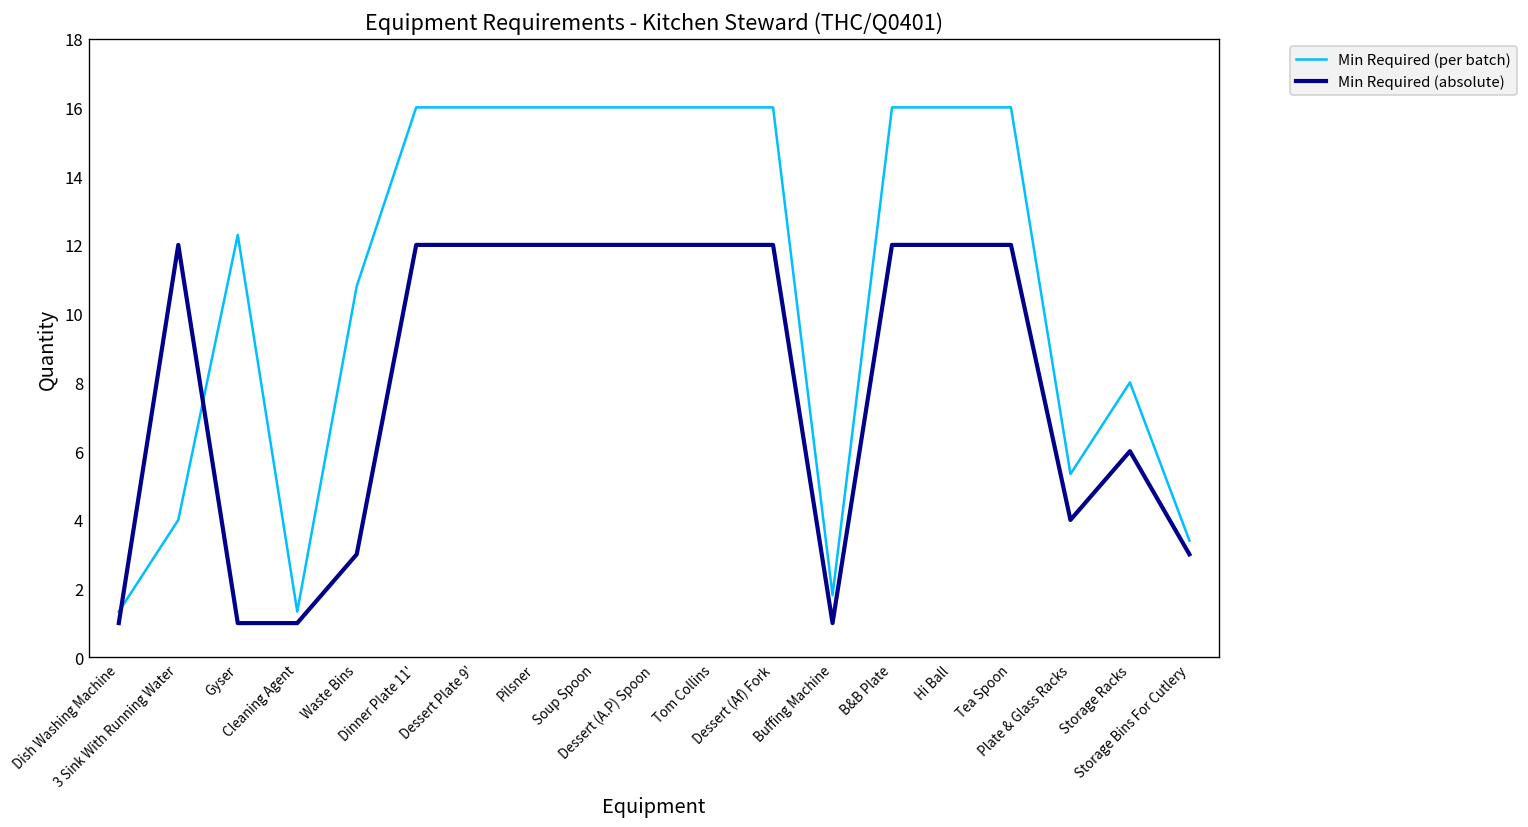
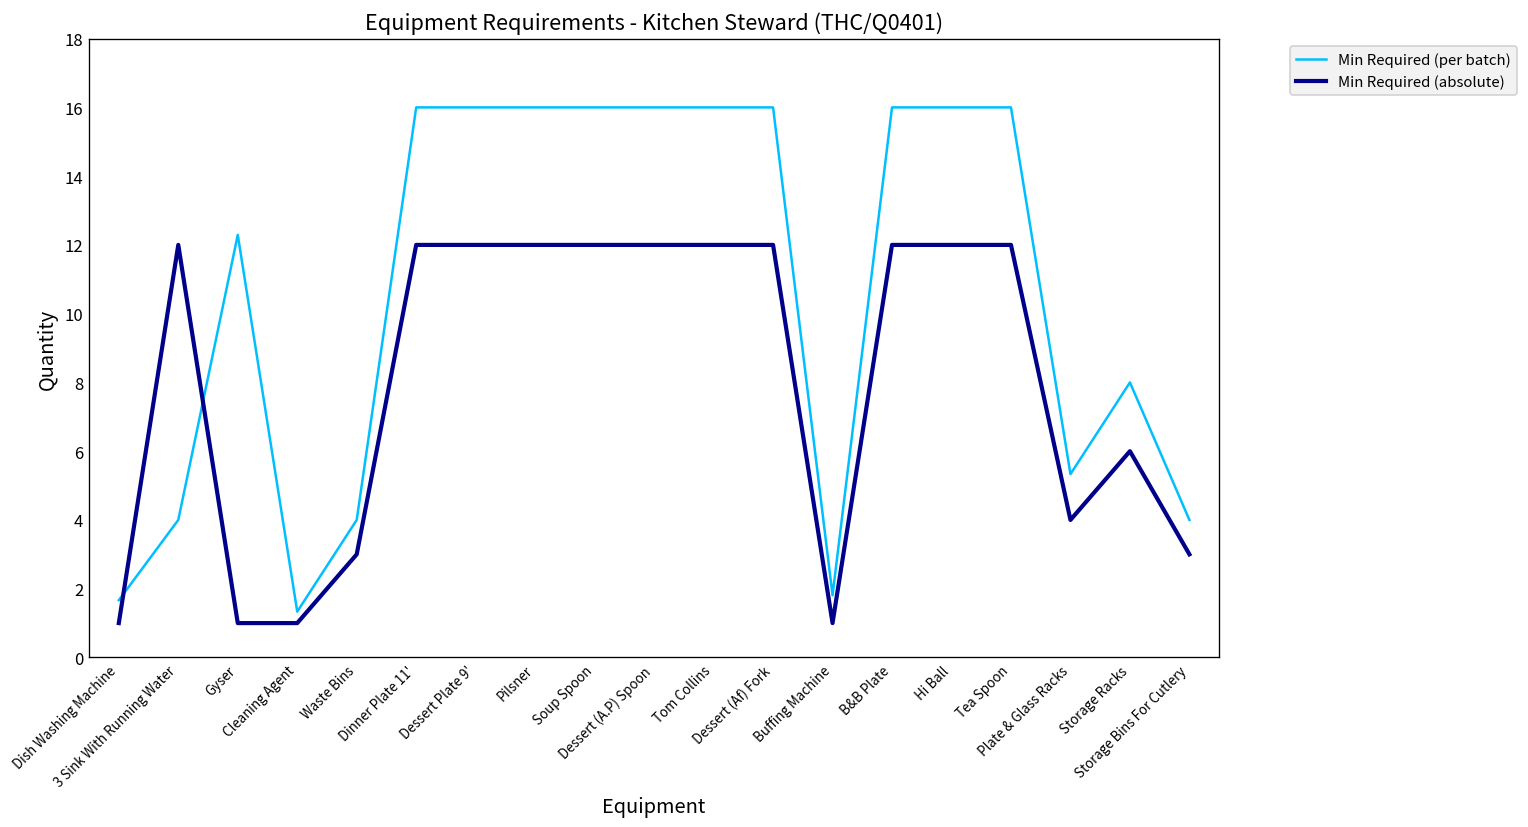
  {
    "Min Required (per batch)": {
-     "Dish Washing Machine": 1.3,
+     "Dish Washing Machine": 1.7,
      "3 Sink With Running Water": 4.0,
      "Gyser": 12.3,
      "Cleaning Agent": 1.3,
-     "Waste Bins": 10.8,
+     "Waste Bins": 4.0,
      "Dinner Plate 11'": 16.0,
      "Dessert Plate 9'": 16.0,
      "Pilsner": 16.0,
      "Soup Spoon": 16.0,
      "Dessert (A.P) Spoon": 16.0,
      "Tom Collins": 16.0,
      "Dessert (Af) Fork": 16.0,
      "Buffing Machine": 1.8,
      "B&B Plate": 16.0,
      "Hi Ball": 16.0,
      "Tea Spoon": 16.0,
      "Plate & Glass Racks": 5.3,
      "Storage Racks": 8.0,
-     "Storage Bins For Cutlery": 3.4
+     "Storage Bins For Cutlery": 4.0
    },
    "Min Required (absolute)": {
      "Dish Washing Machine": 1.0,
      "3 Sink With Running Water": 12.0,
      "Gyser": 1.0,
      "Cleaning Agent": 1.0,
      "Waste Bins": 3.0,
      "Dinner Plate 11'": 12.0,
      "Dessert Plate 9'": 12.0,
      "Pilsner": 12.0,
      "Soup Spoon": 12.0,
      "Dessert (A.P) Spoon": 12.0,
      "Tom Collins": 12.0,
      "Dessert (Af) Fork": 12.0,
      "Buffing Machine": 1.0,
      "B&B Plate": 12.0,
      "Hi Ball": 12.0,
      "Tea Spoon": 12.0,
      "Plate & Glass Racks": 4.0,
      "Storage Racks": 6.0,
      "Storage Bins For Cutlery": 3.0
    }
  }
